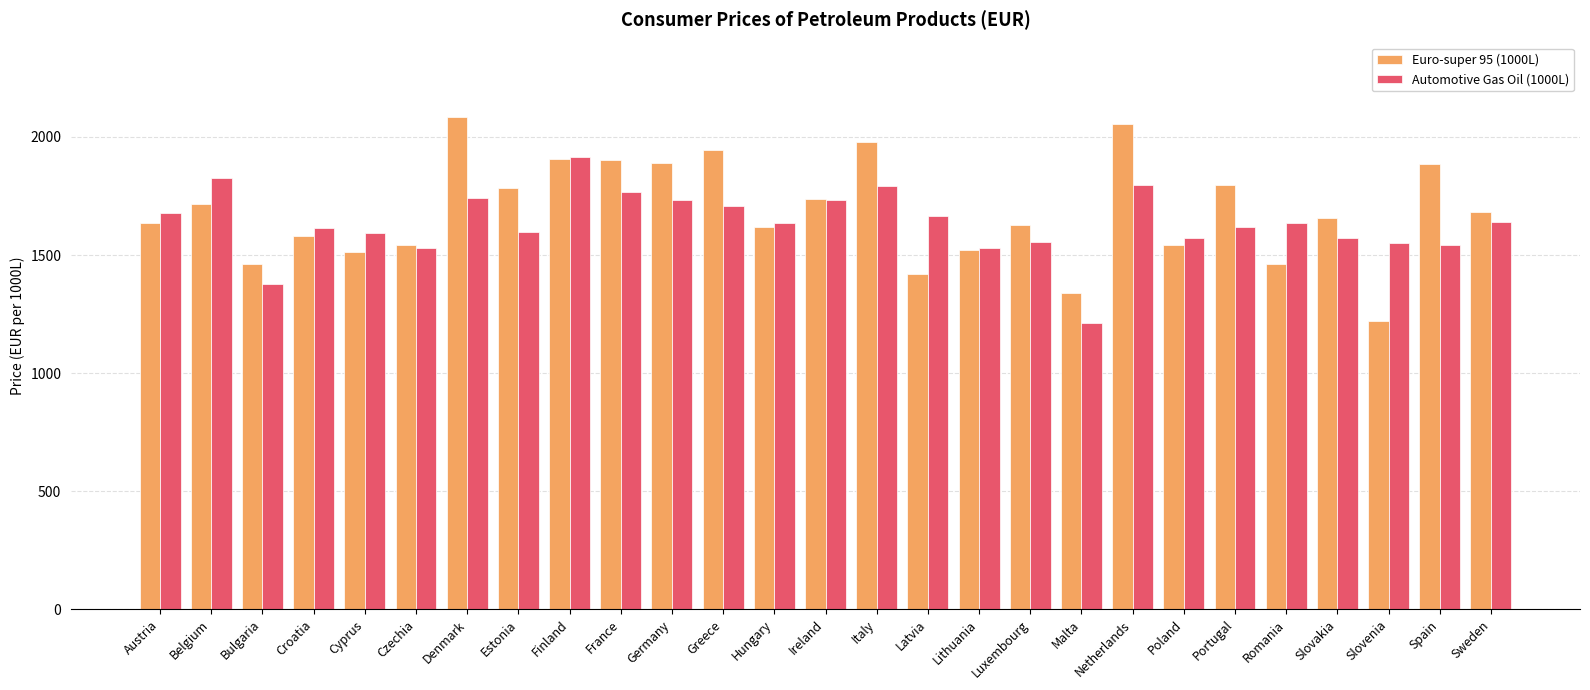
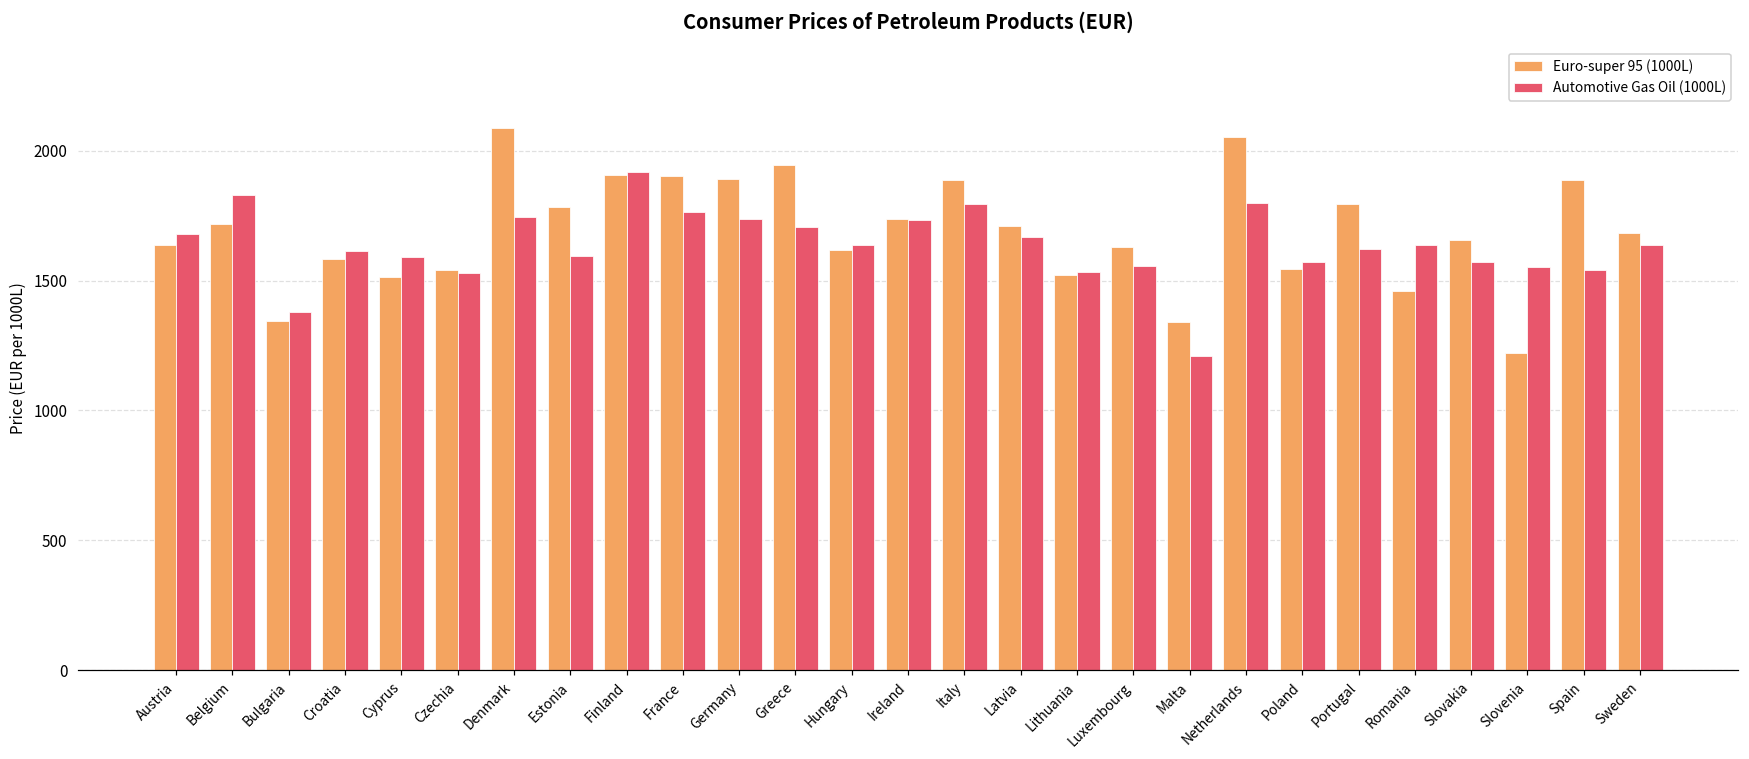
  {
    "Euro-super 95 (1000L)": {
      "Austria": 1640,
      "Belgium": 1720,
-     "Bulgaria": 1460,
+     "Bulgaria": 1350,
      "Croatia": 1580,
      "Cyprus": 1510,
      "Czechia": 1540,
      "Denmark": 2090,
      "Estonia": 1780,
      "Finland": 1910,
      "France": 1900,
      "Germany": 1890,
      "Greece": 1940,
      "Hungary": 1620,
      "Ireland": 1740,
-     "Italy": 1980,
-     "Latvia": 1420,
+     "Italy": 1890,
+     "Latvia": 1710,
      "Lithuania": 1520,
      "Luxembourg": 1630,
      "Malta": 1340,
      "Netherlands": 2050,
      "Poland": 1540,
      "Portugal": 1800,
      "Romania": 1460,
      "Slovakia": 1660,
      "Slovenia": 1220,
      "Spain": 1890,
      "Sweden": 1680
    },
    "Automotive Gas Oil (1000L)": {
      "Austria": 1680,
      "Belgium": 1830,
      "Bulgaria": 1380,
      "Croatia": 1610,
      "Cyprus": 1590,
      "Czechia": 1530,
      "Denmark": 1740,
      "Estonia": 1600,
      "Finland": 1920,
      "France": 1760,
      "Germany": 1740,
      "Greece": 1710,
      "Hungary": 1640,
      "Ireland": 1730,
      "Italy": 1790,
      "Latvia": 1670,
      "Lithuania": 1530,
      "Luxembourg": 1560,
      "Malta": 1210,
      "Netherlands": 1800,
      "Poland": 1570,
      "Portugal": 1620,
      "Romania": 1630,
      "Slovakia": 1570,
      "Slovenia": 1550,
      "Spain": 1540,
      "Sweden": 1640
    }
  }
